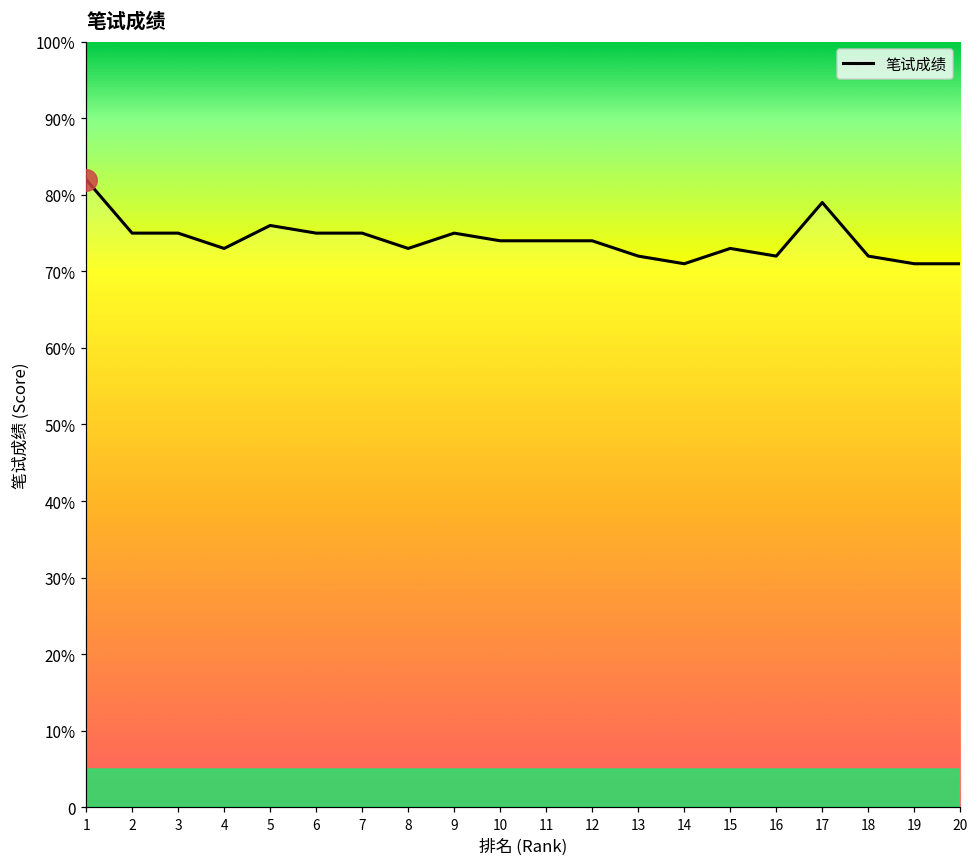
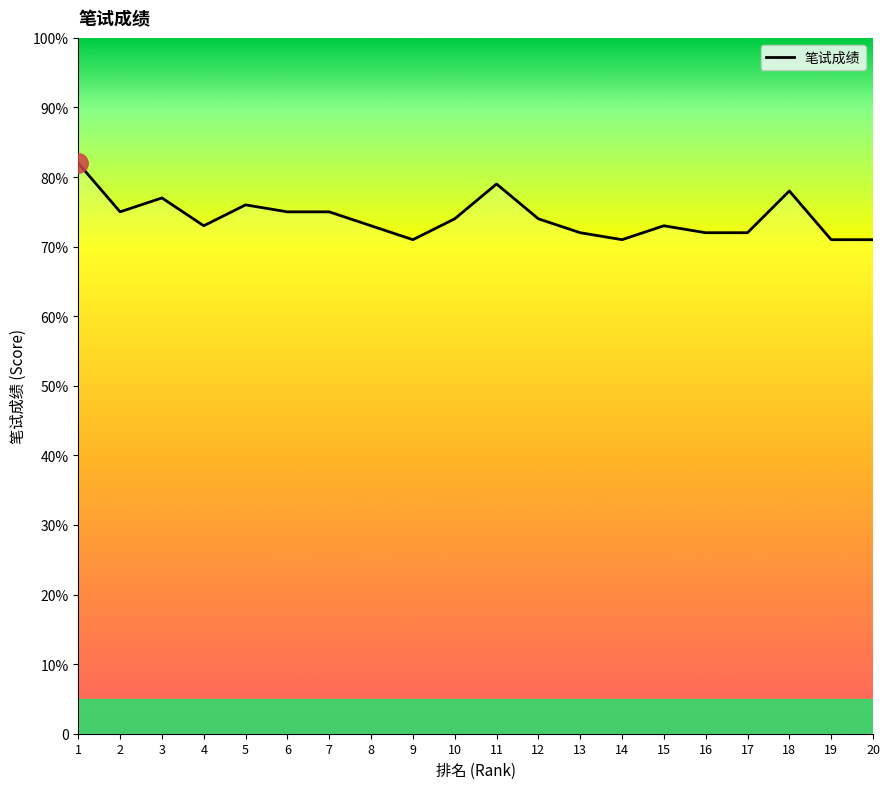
  {
    "笔试成绩": {
      "2": "75%",
-     "3": "75%",
+     "3": "77%",
      "4": "73%",
      "5": "76%",
      "6": "75%",
      "7": "75%",
      "8": "73%",
-     "9": "75%",
+     "9": "71%",
      "10": "74%",
-     "11": "74%",
+     "11": "79%",
      "12": "74%",
      "13": "72%",
      "14": "71%",
      "15": "73%",
      "16": "72%",
-     "17": "79%",
-     "18": "72%",
+     "17": "72%",
+     "18": "78%",
      "19": "71%",
      "20": "71%"
    }
  }
